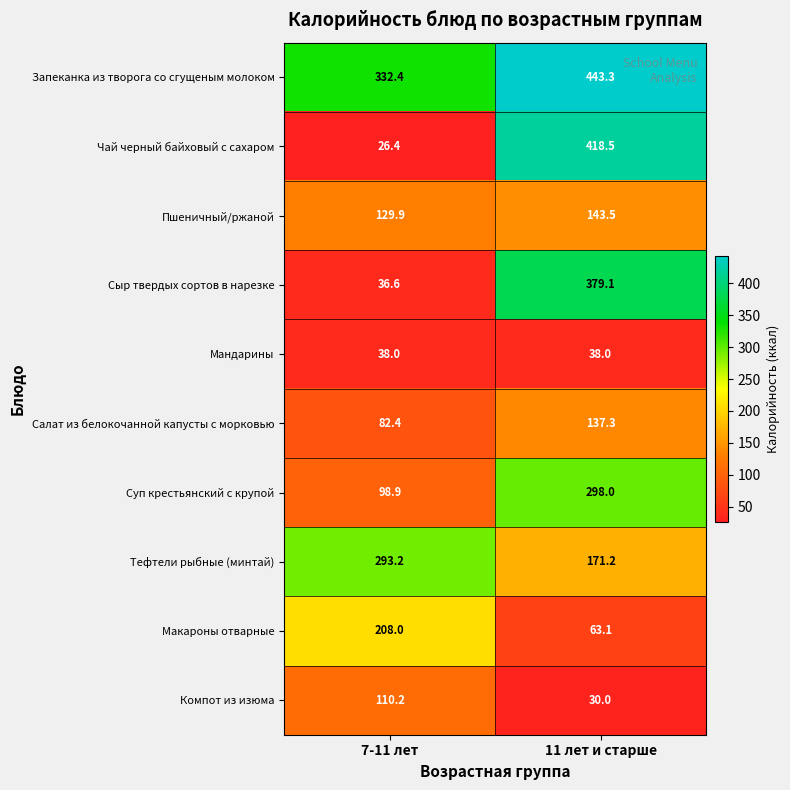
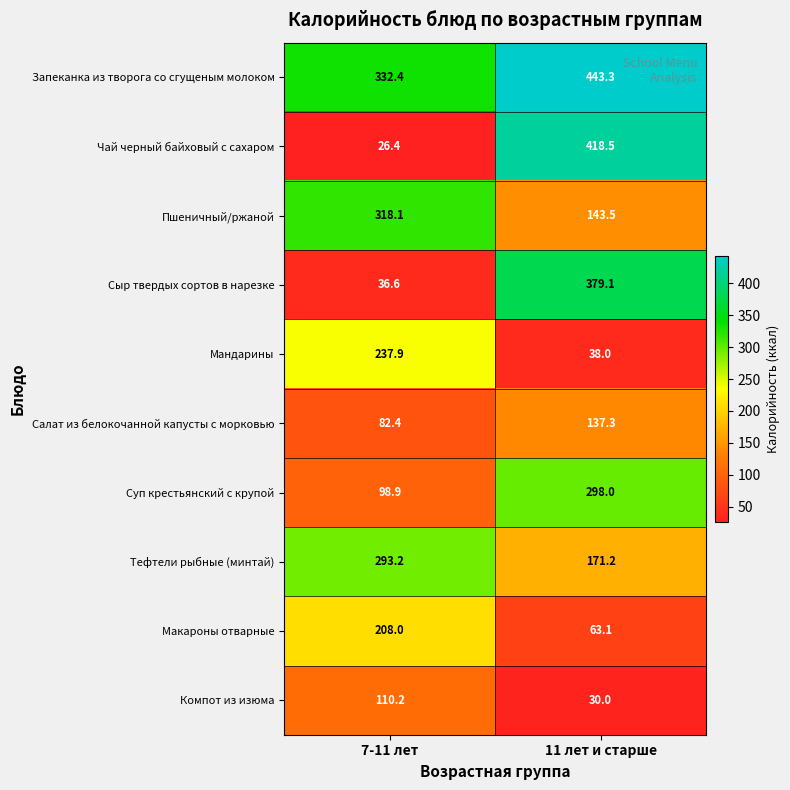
  {
    "Запеканка из творога со сгущеным молоком": {
      "7-11 лет": 332.4
    },
    "Чай черный байховый с сахаром": {
      "7-11 лет": 26.4,
      "11 лет и старше": 418.5
    },
    "Пшеничный/ржаной": {
-     "7-11 лет": 129.9,
+     "7-11 лет": 318.1,
      "11 лет и старше": 143.5
    },
    "Сыр твердых сортов в нарезке": {
      "7-11 лет": 36.6,
      "11 лет и старше": 379.1
    },
    "Мандарины": {
-     "7-11 лет": 38.0,
+     "7-11 лет": 237.9,
      "11 лет и старше": 38.0
    },
    "Салат из белокочанной капусты с морковью": {
      "7-11 лет": 82.4,
      "11 лет и старше": 137.3
    },
    "Суп крестьянский с крупой": {
      "7-11 лет": 98.9,
      "11 лет и старше": 298.0
    },
    "Тефтели рыбные (минтай)": {
      "7-11 лет": 293.2,
      "11 лет и старше": 171.2
    },
    "Макароны отварные": {
      "7-11 лет": 208.0,
      "11 лет и старше": 63.1
    },
    "Компот из изюма": {
      "7-11 лет": 110.2,
      "11 лет и старше": 30.0
    }
  }
